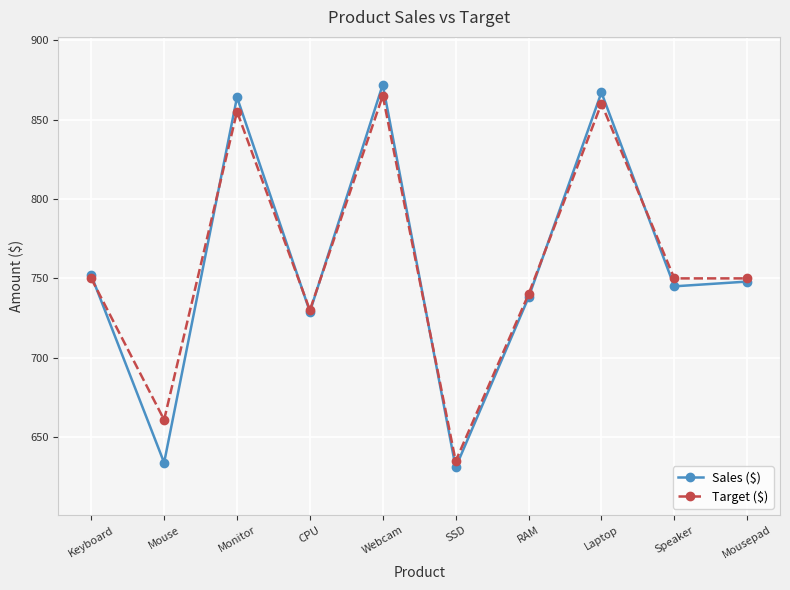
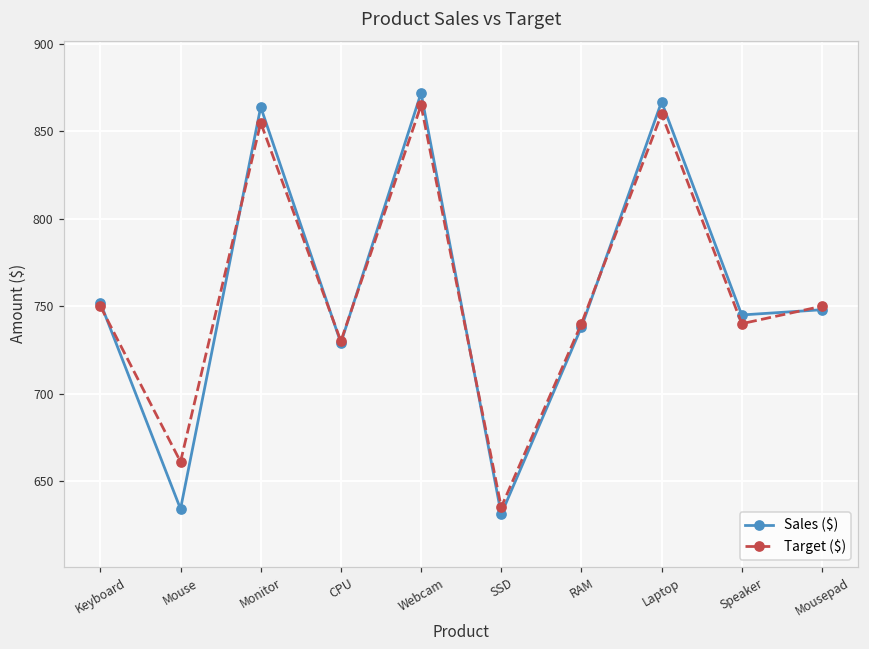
  {
    "Sales ($)": {
      "Keyboard": 752,
      "Mouse": 634,
      "Monitor": 864,
      "Webcam": 872,
      "SSD": 631,
      "RAM": 738,
      "Laptop": 867,
      "Speaker": 745,
      "Mousepad": 748
    },
    "Target ($)": {
      "Keyboard": 750,
      "Mouse": 661,
      "Monitor": 855,
      "Webcam": 865,
      "SSD": 635,
      "RAM": 740,
      "Laptop": 860,
-     "Speaker": 750,
+     "Speaker": 740,
      "Mousepad": 750
    }
  }
